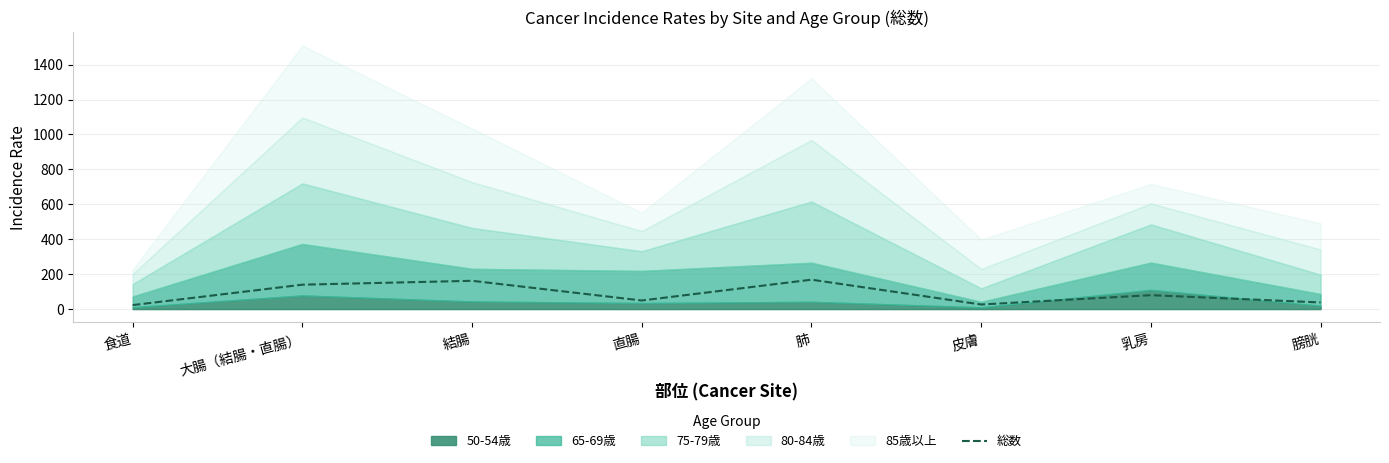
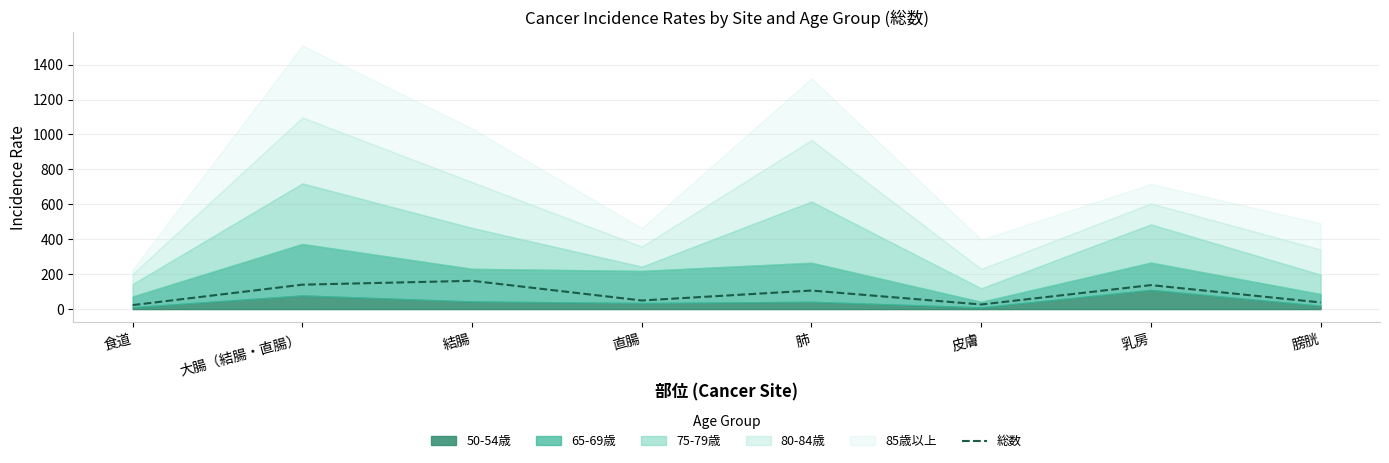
  {
    "総数": {
      "大腸（結腸・直腸）": 140,
      "結腸": 160,
      "直腸": 50,
-     "肺": 170,
+     "肺": 110,
      "皮膚": 30,
-     "乳房": 80,
+     "乳房": 140,
      "膀胱": 40
    },
    "50-54歳": {
      "大腸（結腸・直腸）": 80,
      "結腸": 40,
      "直腸": 30,
      "肺": 40,
      "乳房": 110,
      "膀胱": 20
    },
    "65-69歳": {
      "食道": 60,
      "大腸（結腸・直腸）": 290,
      "結腸": 190,
      "直腸": 180,
      "肺": 220,
      "皮膚": 30,
      "乳房": 160,
      "膀胱": 70
    },
    "75-79歳": {
      "食道": 70,
      "大腸（結腸・直腸）": 350,
      "結腸": 230,
-     "直腸": 110,
+     "直腸": 20,
      "肺": 350,
      "皮膚": 80,
      "乳房": 220,
      "膀胱": 110
    }
  }
